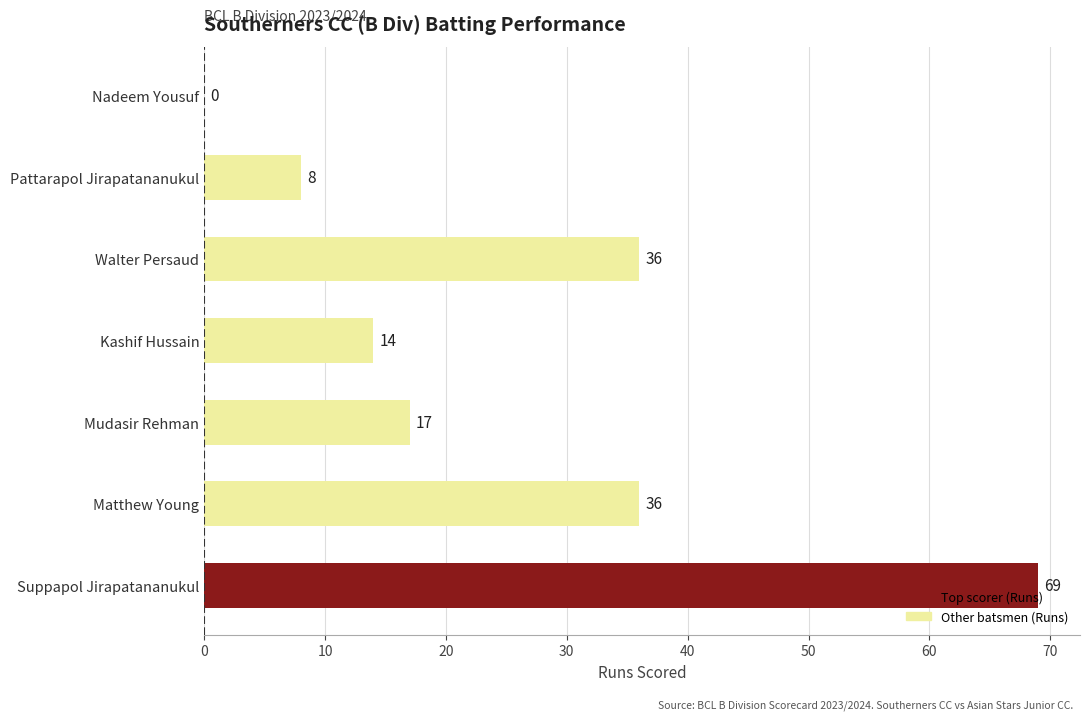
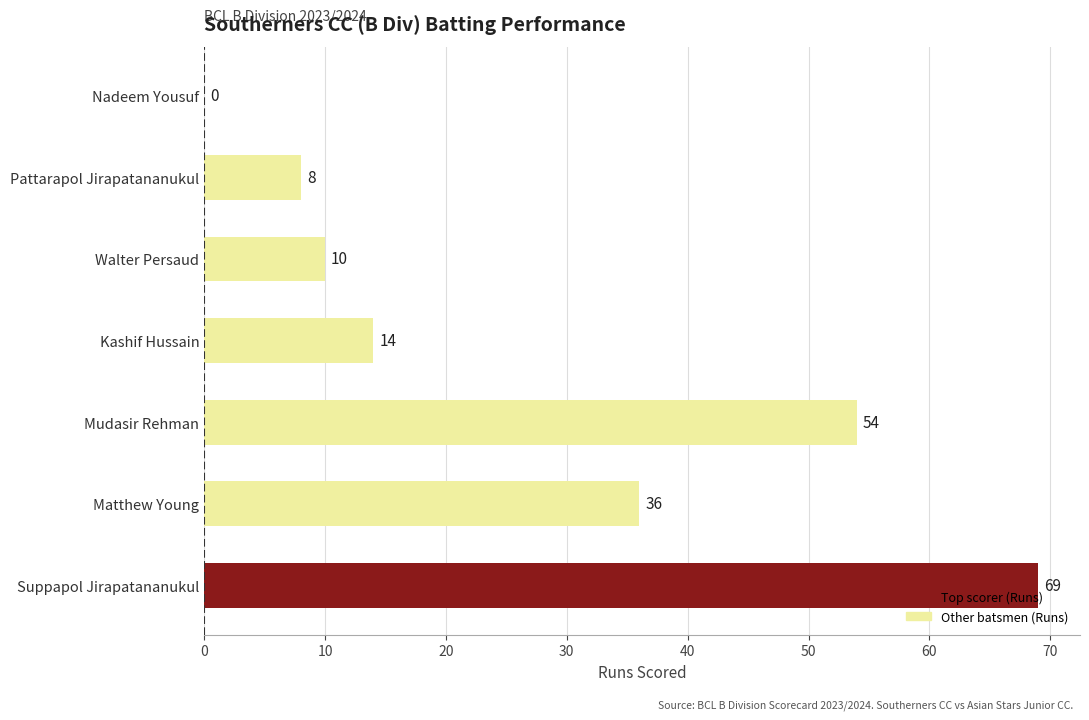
  {
    "Nadeem Yousuf": 0,
    "Pattarapol Jirapatananukul": 8,
-   "Walter Persaud": 36,
+   "Walter Persaud": 10,
    "Kashif Hussain": 14,
-   "Mudasir Rehman": 17,
+   "Mudasir Rehman": 54,
    "Matthew Young": 36,
    "Suppapol Jirapatananukul": 69
  }
